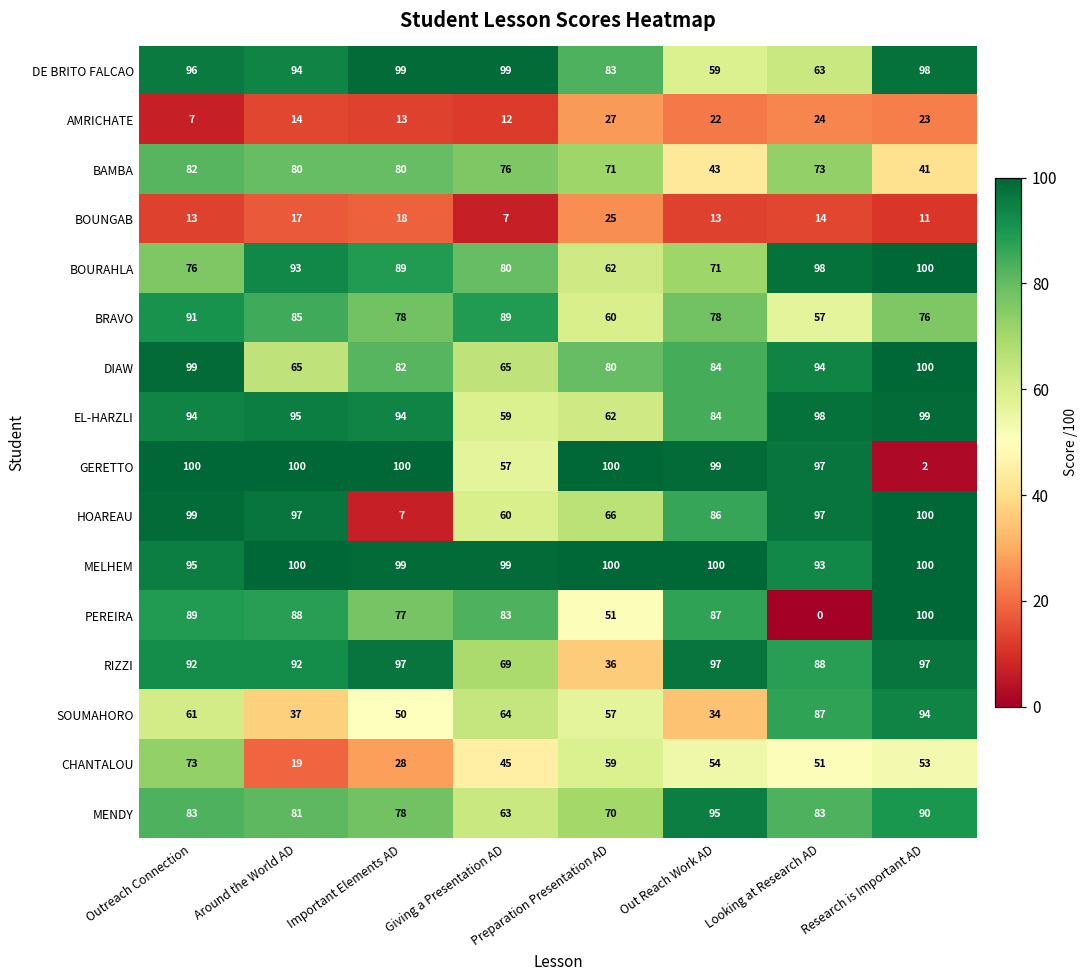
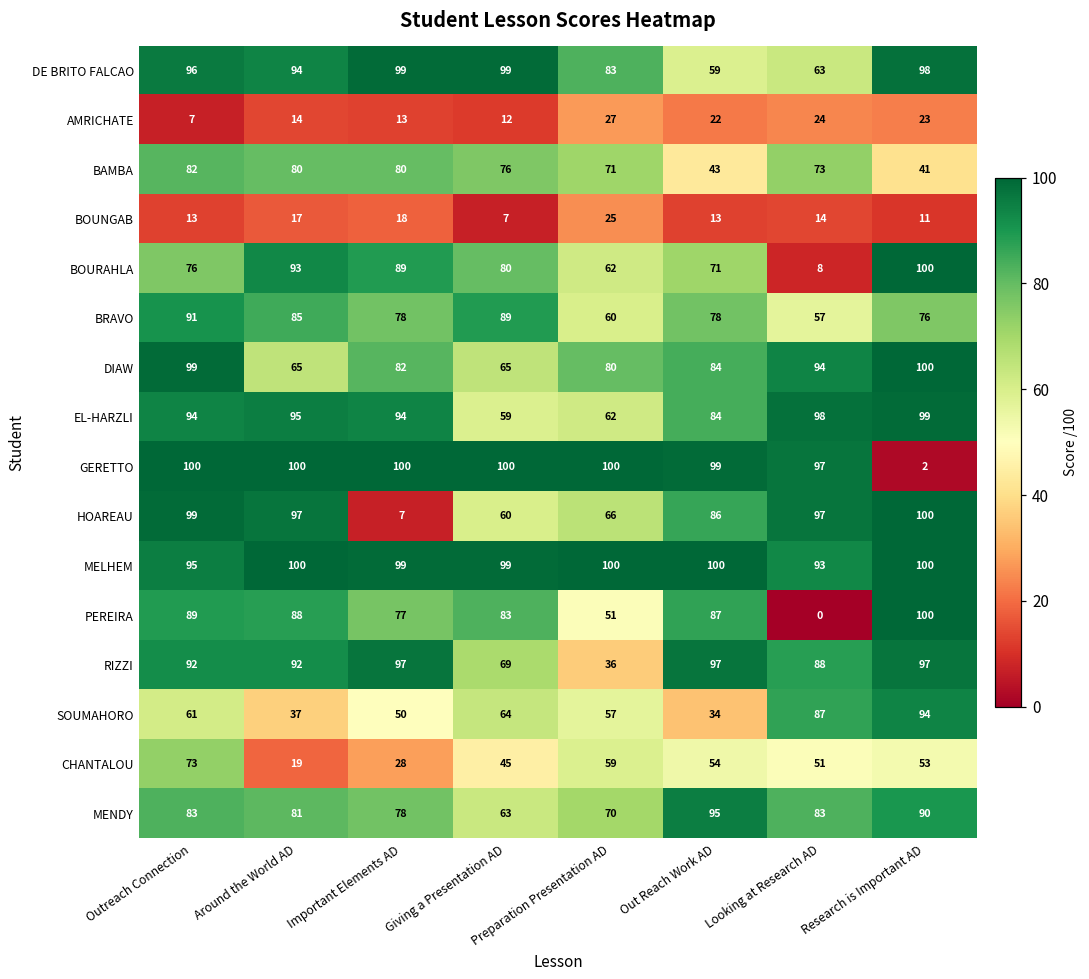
  {
    "DE BRITO FALCAO": {
      "Outreach Connection": 96,
      "Around the World AD": 94,
      "Important Elements AD": 99,
      "Giving a Presentation AD": 99,
      "Preparation Presentation AD": 83,
      "Out Reach Work AD": 59,
      "Looking at Research AD": 63,
      "Research is Important AD": 98
    },
    "AMRICHATE": {
      "Outreach Connection": 7,
      "Around the World AD": 14,
      "Important Elements AD": 13,
      "Giving a Presentation AD": 12,
      "Preparation Presentation AD": 27,
      "Out Reach Work AD": 22,
      "Looking at Research AD": 24,
      "Research is Important AD": 23
    },
    "BAMBA": {
      "Outreach Connection": 82,
      "Around the World AD": 80,
      "Important Elements AD": 80,
      "Giving a Presentation AD": 76,
      "Preparation Presentation AD": 71,
      "Out Reach Work AD": 43,
      "Looking at Research AD": 73,
      "Research is Important AD": 41
    },
    "BOUNGAB": {
      "Outreach Connection": 13,
      "Around the World AD": 17,
      "Important Elements AD": 18,
      "Giving a Presentation AD": 7,
      "Preparation Presentation AD": 25,
      "Out Reach Work AD": 13,
      "Looking at Research AD": 14,
      "Research is Important AD": 11
    },
    "BOURAHLA": {
      "Outreach Connection": 76,
      "Around the World AD": 93,
      "Important Elements AD": 89,
      "Giving a Presentation AD": 80,
      "Preparation Presentation AD": 62,
      "Out Reach Work AD": 71,
-     "Looking at Research AD": 98,
+     "Looking at Research AD": 8,
      "Research is Important AD": 100
    },
    "BRAVO": {
      "Outreach Connection": 91,
      "Around the World AD": 85,
      "Important Elements AD": 78,
      "Giving a Presentation AD": 89,
      "Preparation Presentation AD": 60,
      "Out Reach Work AD": 78,
      "Looking at Research AD": 57,
      "Research is Important AD": 76
    },
    "DIAW": {
      "Outreach Connection": 99,
      "Around the World AD": 65,
      "Important Elements AD": 82,
      "Giving a Presentation AD": 65,
      "Preparation Presentation AD": 80,
      "Out Reach Work AD": 84,
      "Looking at Research AD": 94,
      "Research is Important AD": 100
    },
    "EL-HARZLI": {
      "Outreach Connection": 94,
      "Around the World AD": 95,
      "Important Elements AD": 94,
      "Giving a Presentation AD": 59,
      "Preparation Presentation AD": 62,
      "Out Reach Work AD": 84,
      "Looking at Research AD": 98,
      "Research is Important AD": 99
    },
    "GERETTO": {
      "Outreach Connection": 100,
      "Around the World AD": 100,
      "Important Elements AD": 100,
-     "Giving a Presentation AD": 57,
+     "Giving a Presentation AD": 100,
      "Preparation Presentation AD": 100,
      "Out Reach Work AD": 99,
      "Looking at Research AD": 97,
      "Research is Important AD": 2
    },
    "HOAREAU": {
      "Outreach Connection": 99,
      "Around the World AD": 97,
      "Important Elements AD": 7,
      "Giving a Presentation AD": 60,
      "Preparation Presentation AD": 66,
      "Out Reach Work AD": 86,
      "Looking at Research AD": 97,
      "Research is Important AD": 100
    },
    "MELHEM": {
      "Outreach Connection": 95,
      "Around the World AD": 100,
      "Important Elements AD": 99,
      "Giving a Presentation AD": 99,
      "Preparation Presentation AD": 100,
      "Out Reach Work AD": 100,
      "Looking at Research AD": 93,
      "Research is Important AD": 100
    },
    "PEREIRA": {
      "Outreach Connection": 89,
      "Around the World AD": 88,
      "Important Elements AD": 77,
      "Giving a Presentation AD": 83,
      "Preparation Presentation AD": 51,
      "Out Reach Work AD": 87,
      "Looking at Research AD": 0,
      "Research is Important AD": 100
    },
    "RIZZI": {
      "Outreach Connection": 92,
      "Around the World AD": 92,
      "Important Elements AD": 97,
      "Giving a Presentation AD": 69,
      "Preparation Presentation AD": 36,
      "Out Reach Work AD": 97,
      "Looking at Research AD": 88,
      "Research is Important AD": 97
    },
    "SOUMAHORO": {
      "Outreach Connection": 61,
      "Around the World AD": 37,
      "Important Elements AD": 50,
      "Giving a Presentation AD": 64,
      "Preparation Presentation AD": 57,
      "Out Reach Work AD": 34,
      "Looking at Research AD": 87,
      "Research is Important AD": 94
    },
    "CHANTALOU": {
      "Outreach Connection": 73,
      "Around the World AD": 19,
      "Important Elements AD": 28,
      "Giving a Presentation AD": 45,
      "Preparation Presentation AD": 59,
      "Out Reach Work AD": 54,
      "Looking at Research AD": 51,
      "Research is Important AD": 53
    },
    "MENDY": {
      "Outreach Connection": 83,
      "Around the World AD": 81,
      "Important Elements AD": 78,
      "Giving a Presentation AD": 63,
      "Preparation Presentation AD": 70,
      "Out Reach Work AD": 95,
      "Looking at Research AD": 83,
      "Research is Important AD": 90
    }
  }
